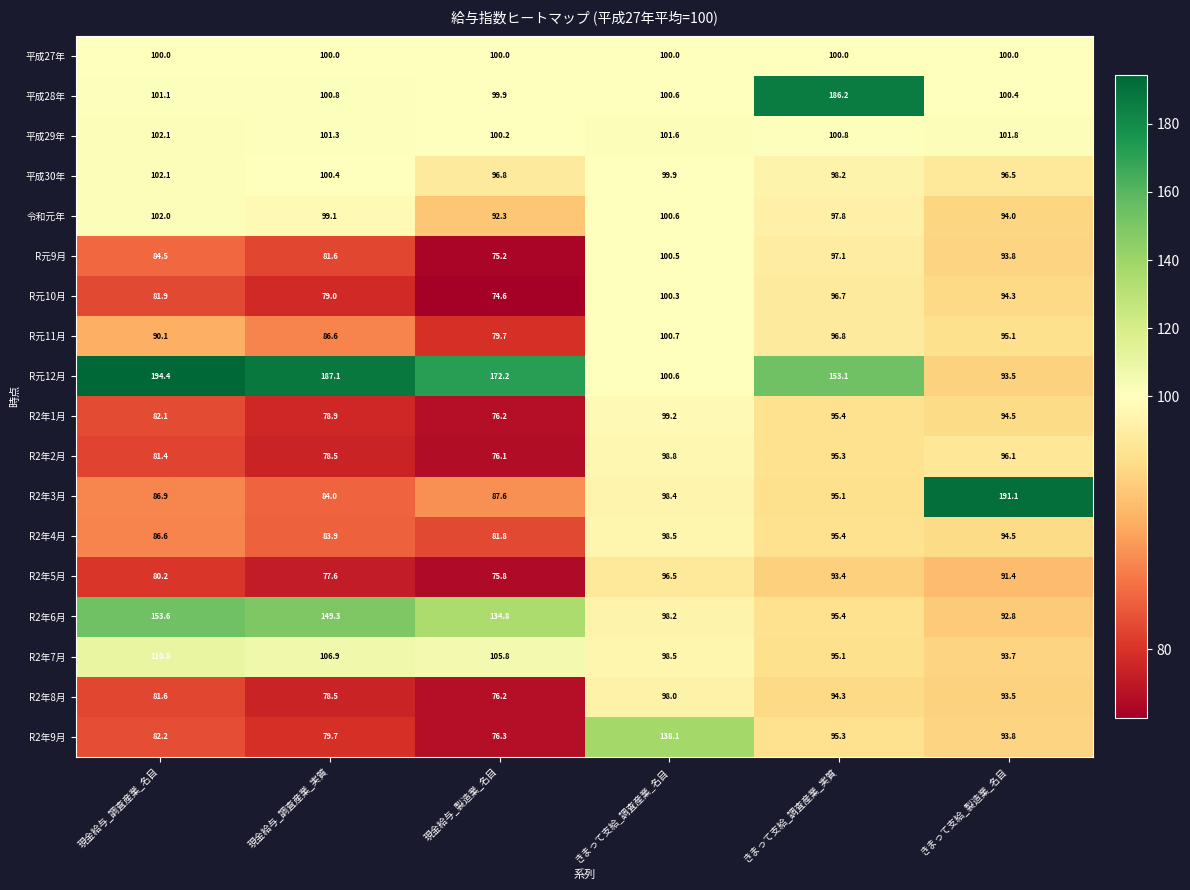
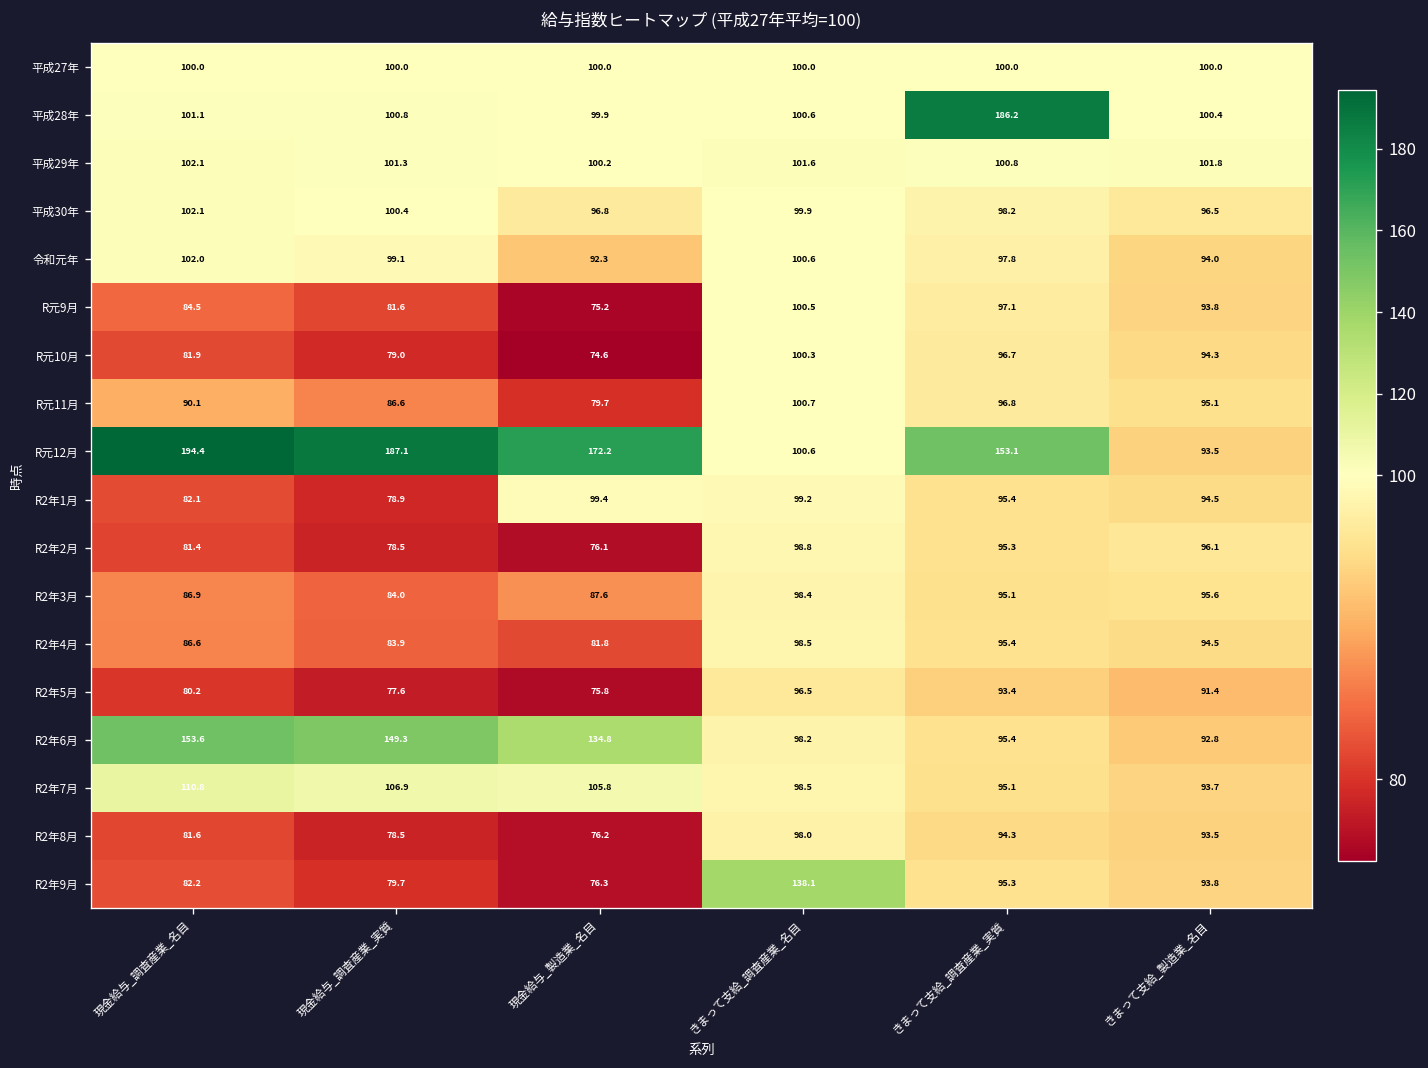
  {
    "平成27年": {
      "現金給与_調査産業_名目": 100.0,
      "現金給与_調査産業_実質": 100.0,
      "現金給与_製造業_名目": 100.0,
      "きまって支給_調査産業_名目": 100.0,
      "きまって支給_調査産業_実質": 100.0,
      "きまって支給_製造業_名目": 100.0
    },
    "平成28年": {
      "現金給与_調査産業_名目": 101.1,
      "現金給与_調査産業_実質": 100.8,
      "現金給与_製造業_名目": 99.9,
      "きまって支給_調査産業_名目": 100.6,
      "きまって支給_調査産業_実質": 186.2,
      "きまって支給_製造業_名目": 100.4
    },
    "平成29年": {
      "現金給与_調査産業_名目": 102.1,
      "現金給与_調査産業_実質": 101.3,
      "現金給与_製造業_名目": 100.2,
      "きまって支給_調査産業_名目": 101.6,
      "きまって支給_調査産業_実質": 100.8,
      "きまって支給_製造業_名目": 101.8
    },
    "平成30年": {
      "現金給与_調査産業_名目": 102.1,
      "現金給与_調査産業_実質": 100.4,
      "現金給与_製造業_名目": 96.8,
      "きまって支給_調査産業_名目": 99.9,
      "きまって支給_調査産業_実質": 98.2,
      "きまって支給_製造業_名目": 96.5
    },
    "令和元年": {
      "現金給与_調査産業_名目": 102.0,
      "現金給与_調査産業_実質": 99.1,
      "現金給与_製造業_名目": 92.3,
      "きまって支給_調査産業_名目": 100.6,
      "きまって支給_調査産業_実質": 97.8,
      "きまって支給_製造業_名目": 94.0
    },
    "R元9月": {
      "現金給与_調査産業_名目": 84.5,
      "現金給与_調査産業_実質": 81.6,
      "現金給与_製造業_名目": 75.2,
      "きまって支給_調査産業_名目": 100.5,
      "きまって支給_調査産業_実質": 97.1,
      "きまって支給_製造業_名目": 93.8
    },
    "R元10月": {
      "現金給与_調査産業_名目": 81.9,
      "現金給与_調査産業_実質": 79.0,
      "現金給与_製造業_名目": 74.6,
      "きまって支給_調査産業_名目": 100.3,
      "きまって支給_調査産業_実質": 96.7,
      "きまって支給_製造業_名目": 94.3
    },
    "R元11月": {
      "現金給与_調査産業_名目": 90.1,
      "現金給与_調査産業_実質": 86.6,
      "現金給与_製造業_名目": 79.7,
      "きまって支給_調査産業_名目": 100.7,
      "きまって支給_調査産業_実質": 96.8,
      "きまって支給_製造業_名目": 95.1
    },
    "R元12月": {
      "現金給与_調査産業_名目": 194.4,
      "現金給与_調査産業_実質": 187.1,
      "現金給与_製造業_名目": 172.2,
      "きまって支給_調査産業_名目": 100.6,
      "きまって支給_調査産業_実質": 153.1,
      "きまって支給_製造業_名目": 93.5
    },
    "R2年1月": {
      "現金給与_調査産業_名目": 82.1,
      "現金給与_調査産業_実質": 78.9,
-     "現金給与_製造業_名目": 76.2,
+     "現金給与_製造業_名目": 99.4,
      "きまって支給_調査産業_名目": 99.2,
      "きまって支給_調査産業_実質": 95.4,
      "きまって支給_製造業_名目": 94.5
    },
    "R2年2月": {
      "現金給与_調査産業_名目": 81.4,
      "現金給与_調査産業_実質": 78.5,
      "現金給与_製造業_名目": 76.1,
      "きまって支給_調査産業_名目": 98.8,
      "きまって支給_調査産業_実質": 95.3,
      "きまって支給_製造業_名目": 96.1
    },
    "R2年3月": {
      "現金給与_調査産業_名目": 86.9,
      "現金給与_調査産業_実質": 84.0,
      "現金給与_製造業_名目": 87.6,
      "きまって支給_調査産業_名目": 98.4,
      "きまって支給_調査産業_実質": 95.1,
-     "きまって支給_製造業_名目": 191.1
+     "きまって支給_製造業_名目": 95.6
    },
    "R2年4月": {
      "現金給与_調査産業_名目": 86.6,
      "現金給与_調査産業_実質": 83.9,
      "現金給与_製造業_名目": 81.8,
      "きまって支給_調査産業_名目": 98.5,
      "きまって支給_調査産業_実質": 95.4,
      "きまって支給_製造業_名目": 94.5
    },
    "R2年5月": {
      "現金給与_調査産業_名目": 80.2,
      "現金給与_調査産業_実質": 77.6,
      "現金給与_製造業_名目": 75.8,
      "きまって支給_調査産業_名目": 96.5,
      "きまって支給_調査産業_実質": 93.4,
      "きまって支給_製造業_名目": 91.4
    },
    "R2年6月": {
      "現金給与_調査産業_名目": 153.6,
      "現金給与_調査産業_実質": 149.3,
      "現金給与_製造業_名目": 134.8,
      "きまって支給_調査産業_名目": 98.2,
      "きまって支給_調査産業_実質": 95.4,
      "きまって支給_製造業_名目": 92.8
    },
    "R2年7月": {
      "現金給与_調査産業_名目": 110.8,
      "現金給与_調査産業_実質": 106.9,
      "現金給与_製造業_名目": 105.8,
      "きまって支給_調査産業_名目": 98.5,
      "きまって支給_調査産業_実質": 95.1,
      "きまって支給_製造業_名目": 93.7
    },
    "R2年8月": {
      "現金給与_調査産業_名目": 81.6,
      "現金給与_調査産業_実質": 78.5,
      "現金給与_製造業_名目": 76.2,
      "きまって支給_調査産業_名目": 98.0,
      "きまって支給_調査産業_実質": 94.3,
      "きまって支給_製造業_名目": 93.5
    },
    "R2年9月": {
      "現金給与_調査産業_名目": 82.2,
      "現金給与_調査産業_実質": 79.7,
      "現金給与_製造業_名目": 76.3,
      "きまって支給_調査産業_名目": 138.1,
      "きまって支給_調査産業_実質": 95.3,
      "きまって支給_製造業_名目": 93.8
    }
  }
